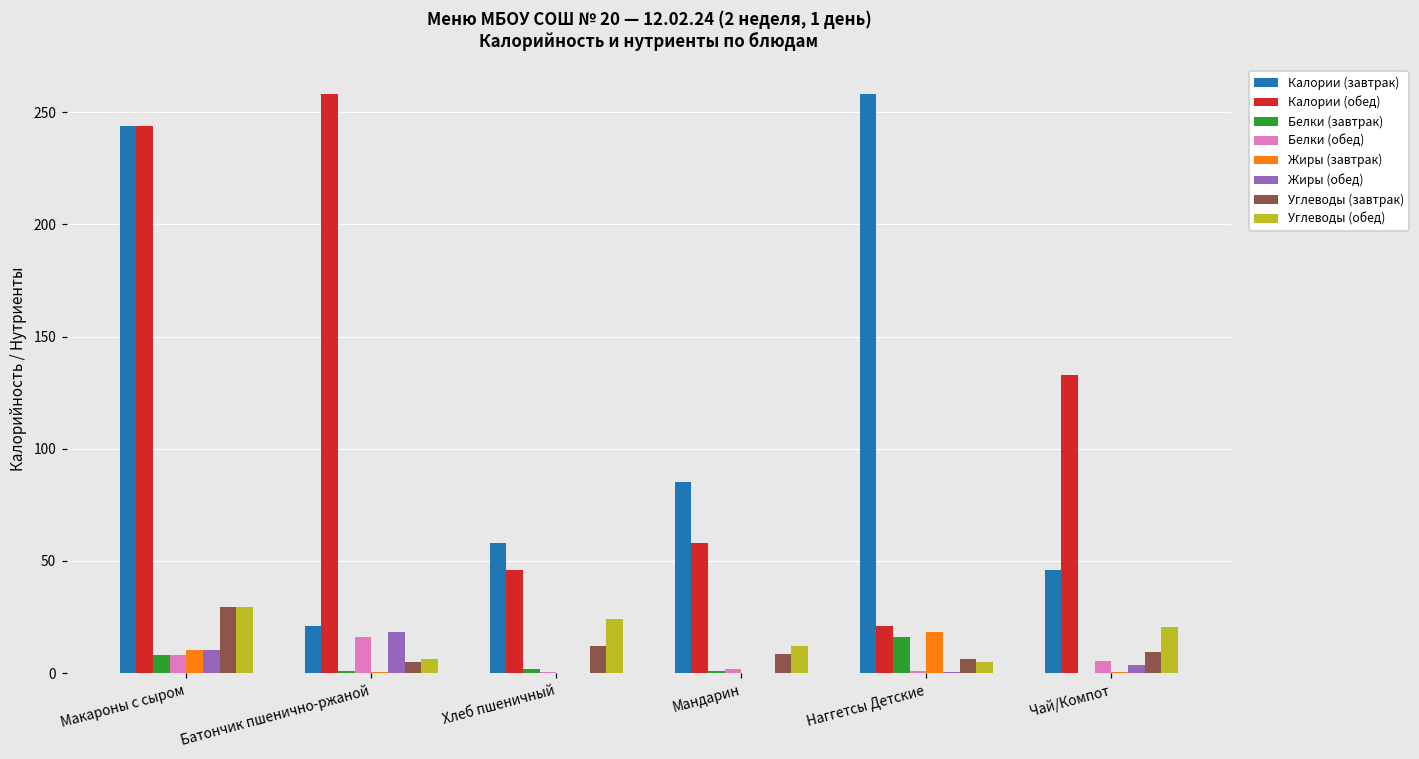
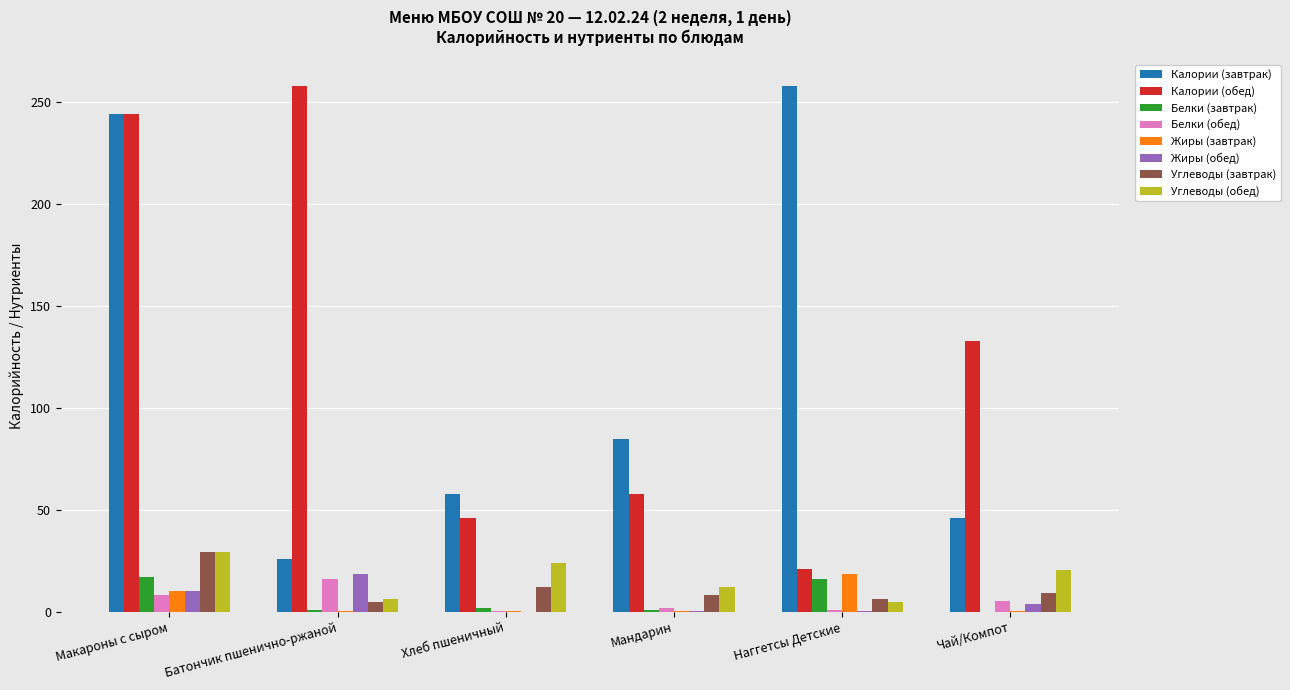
  {
    "Калории (завтрак)": {
      "Макароны с сыром": 244,
-     "Батончик пшенично-ржаной": 21,
+     "Батончик пшенично-ржаной": 26,
      "Хлеб пшеничный": 58,
      "Мандарин": 85,
      "Наггетсы Детские": 258,
      "Чай/Компот": 46
    },
    "Калории (обед)": {
      "Макароны с сыром": 244,
      "Батончик пшенично-ржаной": 258,
      "Хлеб пшеничный": 46,
      "Мандарин": 58,
      "Наггетсы Детские": 21,
      "Чай/Компот": 133
    },
    "Белки (завтрак)": {
-     "Макароны с сыром": 8,
+     "Макароны с сыром": 17,
      "Хлеб пшеничный": 2,
      "Наггетсы Детские": 16
    },
    "Белки (обед)": {
      "Макароны с сыром": 8,
      "Батончик пшенично-ржаной": 16,
      "Мандарин": 2,
      "Чай/Компот": 6
    },
    "Жиры (завтрак)": {
      "Макароны с сыром": 10,
      "Наггетсы Детские": 18
    },
    "Жиры (обед)": {
      "Макароны с сыром": 10,
      "Батончик пшенично-ржаной": 18,
      "Чай/Компот": 4
    },
    "Углеводы (завтрак)": {
      "Макароны с сыром": 29,
      "Батончик пшенично-ржаной": 5,
      "Хлеб пшеничный": 12,
      "Мандарин": 8,
      "Наггетсы Детские": 6,
      "Чай/Компот": 9
    },
    "Углеводы (обед)": {
      "Макароны с сыром": 29,
      "Батончик пшенично-ржаной": 6,
      "Хлеб пшеничный": 24,
      "Мандарин": 12,
      "Наггетсы Детские": 5,
      "Чай/Компот": 21
    }
  }
